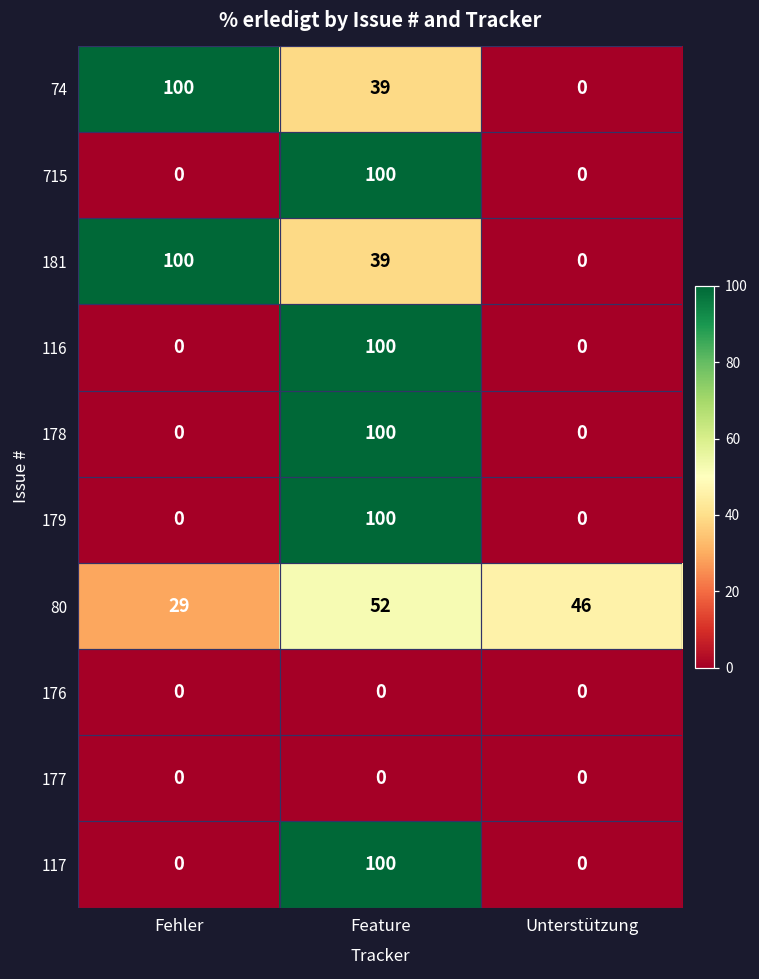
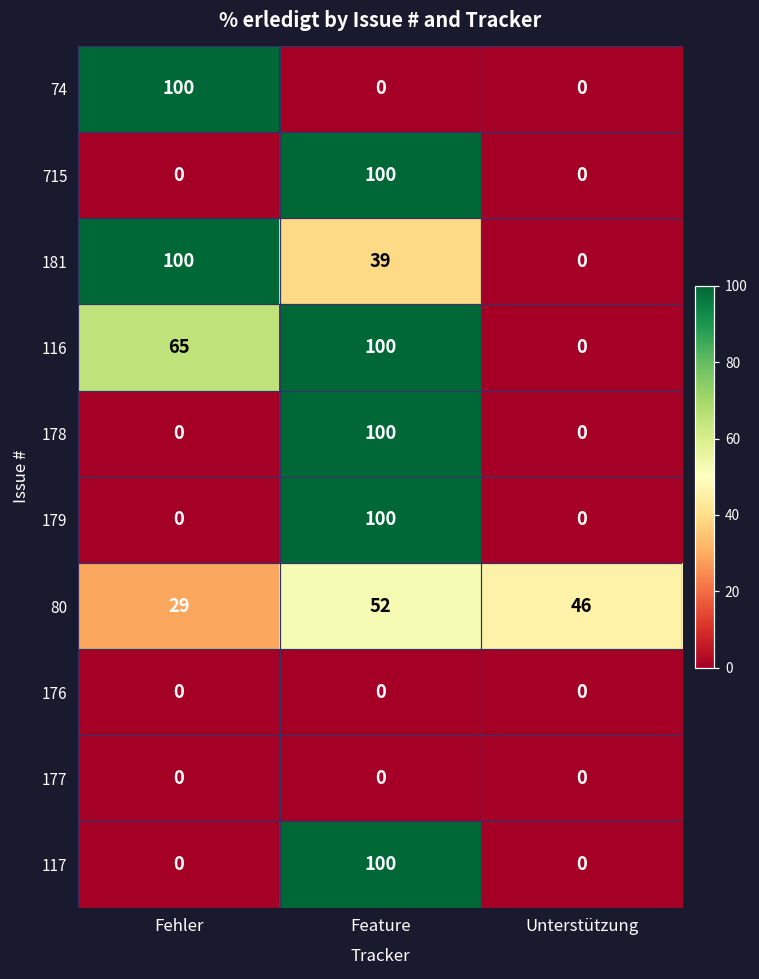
  {
    "74": {
      "Fehler": 100,
-     "Feature": 39,
+     "Feature": 0,
      "Unterstützung": 0
    },
    "715": {
      "Fehler": 0,
      "Feature": 100,
      "Unterstützung": 0
    },
    "181": {
      "Fehler": 100,
      "Feature": 39,
      "Unterstützung": 0
    },
    "116": {
-     "Fehler": 0,
+     "Fehler": 65,
      "Feature": 100,
      "Unterstützung": 0
    },
    "178": {
      "Fehler": 0,
      "Feature": 100,
      "Unterstützung": 0
    },
    "179": {
      "Fehler": 0,
      "Feature": 100,
      "Unterstützung": 0
    },
    "80": {
      "Fehler": 29,
      "Feature": 52,
      "Unterstützung": 46
    },
    "176": {
      "Fehler": 0,
      "Feature": 0,
      "Unterstützung": 0
    },
    "177": {
      "Fehler": 0,
      "Feature": 0,
      "Unterstützung": 0
    },
    "117": {
      "Fehler": 0,
      "Feature": 100,
      "Unterstützung": 0
    }
  }
